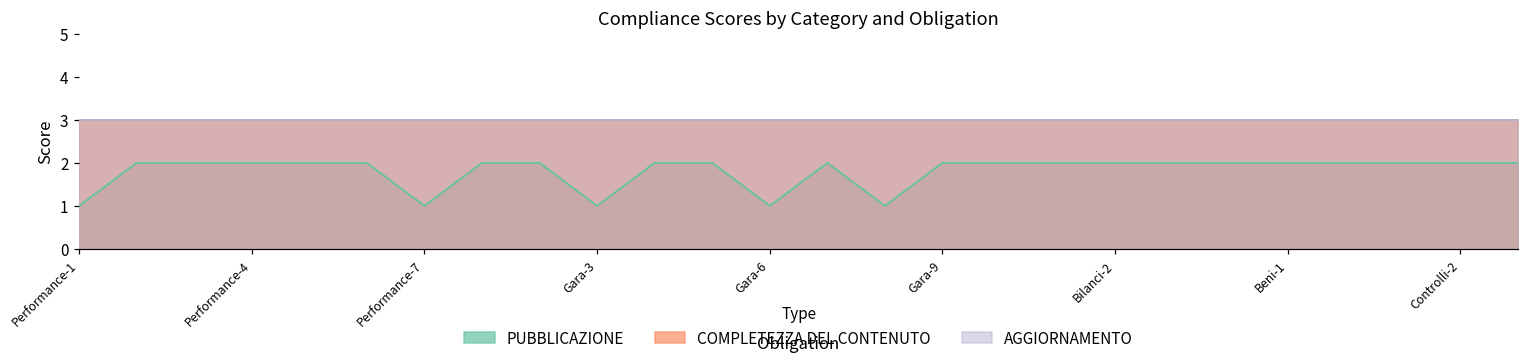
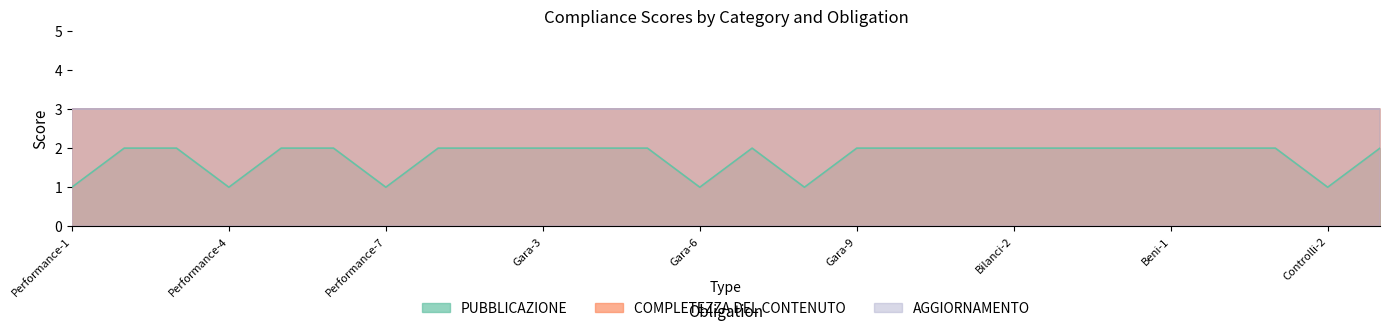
  {
    "PUBBLICAZIONE": {
      "Performance-1": 1,
-     "Performance-4": 2,
+     "Performance-4": 1,
      "Performance-7": 1,
-     "Gara-3": 1,
+     "Gara-3": 2,
      "Gara-6": 1,
      "Gara-9": 2,
      "Bilanci-2": 2,
      "Beni-1": 2,
-     "Controlli-2": 2
+     "Controlli-2": 1
    },
    "AGGIORNAMENTO": {
      "Performance-1": 3,
      "Performance-4": 3,
      "Performance-7": 3,
      "Gara-3": 3,
      "Gara-6": 3,
      "Gara-9": 3,
      "Bilanci-2": 3,
      "Beni-1": 3,
      "Controlli-2": 3
    }
  }
